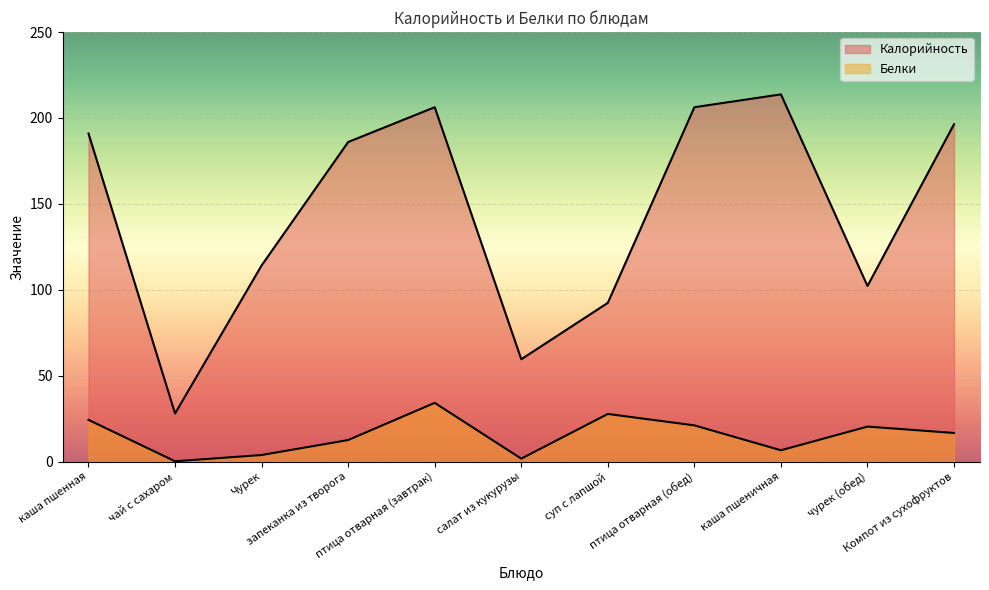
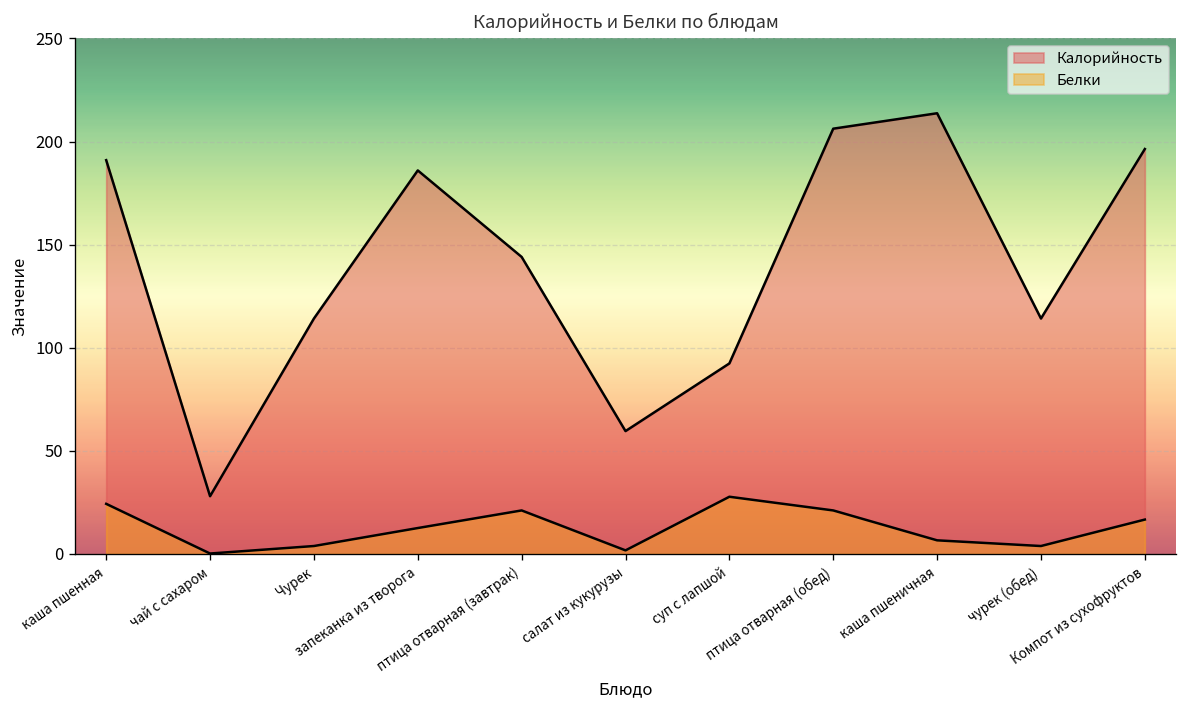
  {
    "Калорийность": {
      "каша пшенная": 191,
      "чай с сахаром": 28,
      "Чурек": 114,
      "запеканка из творога": 186,
-     "птица отварная (завтрак)": 206,
+     "птица отварная (завтрак)": 144,
      "салат из кукурузы": 60,
      "суп с лапшой": 92,
      "птица отварная (обед)": 206,
      "каша пшеничная": 214,
-     "чурек (обед)": 102,
+     "чурек (обед)": 114,
      "Компот из сухофруктов": 196
    },
    "Белки": {
      "каша пшенная": 24,
      "чай с сахаром": 0,
      "Чурек": 4,
      "запеканка из творога": 13,
-     "птица отварная (завтрак)": 34,
+     "птица отварная (завтрак)": 21,
      "салат из кукурузы": 2,
      "суп с лапшой": 28,
      "птица отварная (обед)": 21,
      "каша пшеничная": 7,
-     "чурек (обед)": 20,
+     "чурек (обед)": 4,
      "Компот из сухофруктов": 17
    }
  }
